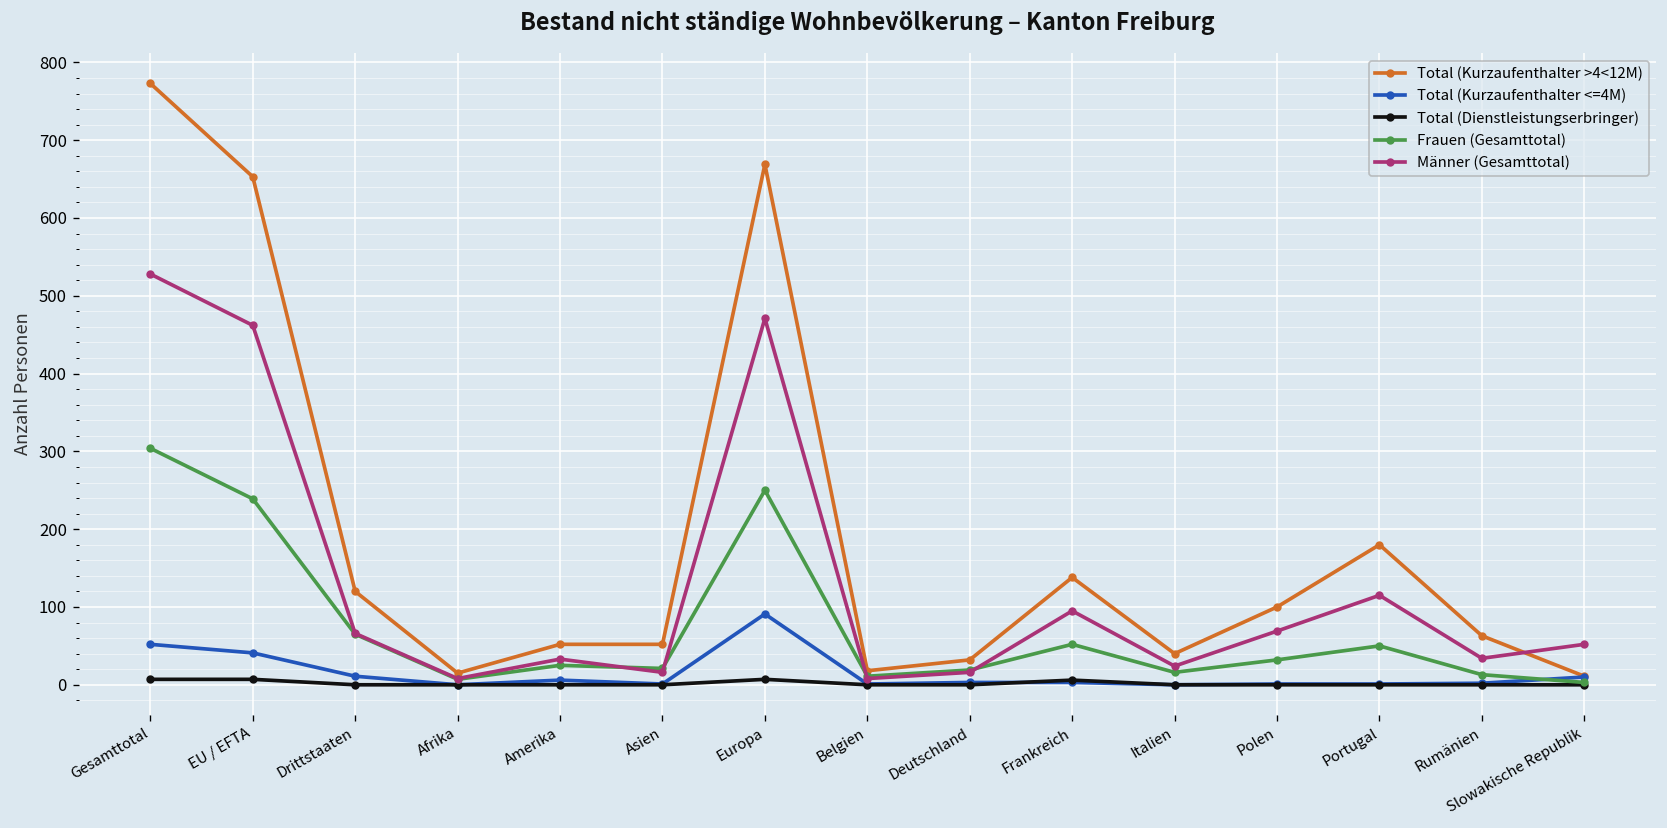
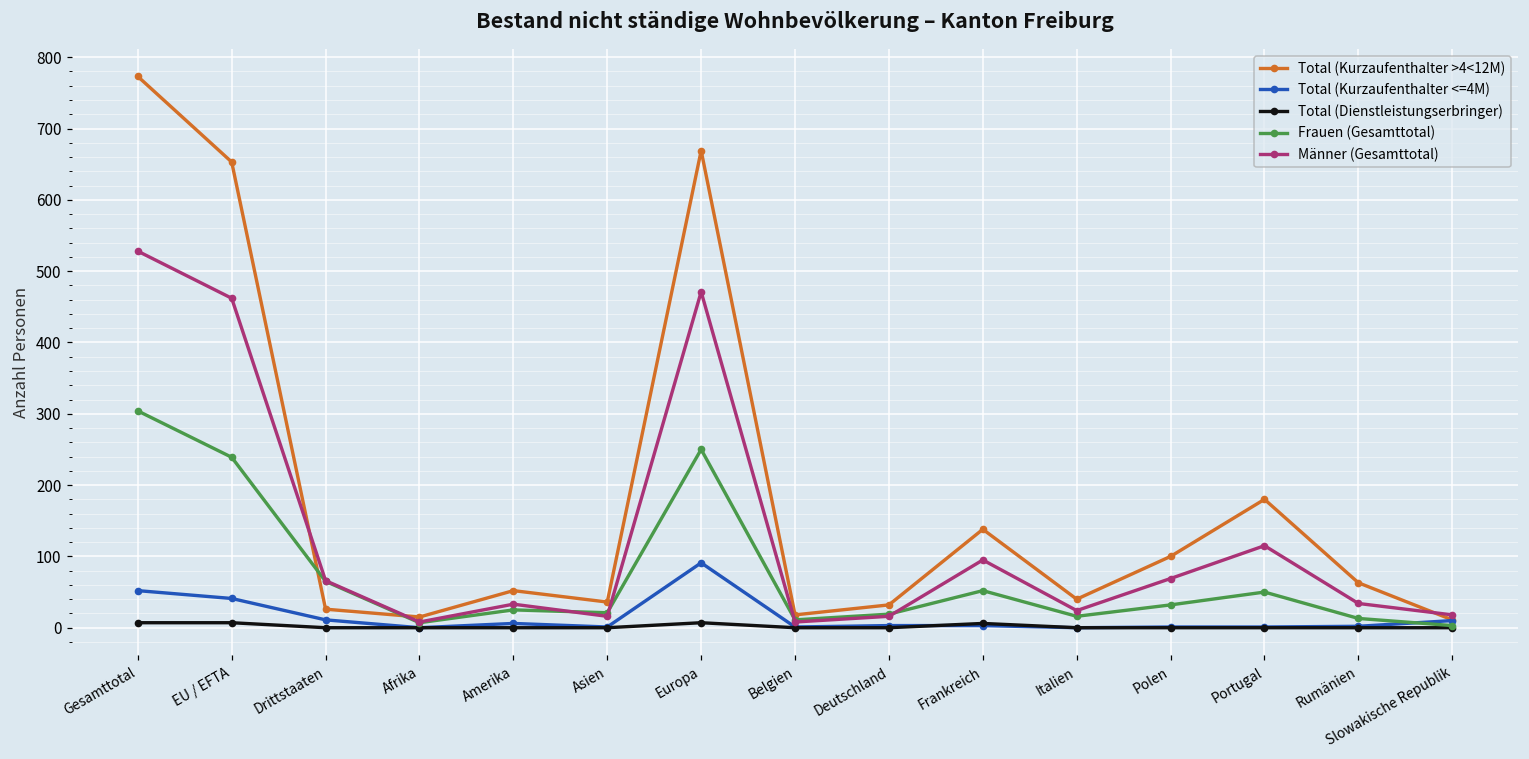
  {
    "Total (Kurzaufenthalter >4<12M)": {
      "Gesamttotal": 770,
      "EU / EFTA": 650,
-     "Drittstaaten": 120,
+     "Drittstaaten": 30,
      "Afrika": 20,
      "Amerika": 50,
-     "Asien": 50,
+     "Asien": 40,
      "Europa": 670,
      "Belgien": 20,
      "Deutschland": 30,
      "Frankreich": 140,
      "Italien": 40,
      "Polen": 100,
      "Portugal": 180,
      "Rumänien": 60
    },
    "Total (Kurzaufenthalter <=4M)": {
      "Gesamttotal": 50,
      "EU / EFTA": 40,
      "Drittstaaten": 10,
      "Amerika": 10,
      "Europa": 90
    },
    "Total (Dienstleistungserbringer)": {
      "Gesamttotal": 10,
      "EU / EFTA": 10,
      "Drittstaaten": 0,
      "Amerika": 0,
      "Europa": 10
    },
    "Frauen (Gesamttotal)": {
      "Gesamttotal": 300,
      "EU / EFTA": 240,
      "Amerika": 30,
      "Asien": 20,
      "Europa": 250,
      "Frankreich": 50,
      "Italien": 20,
      "Polen": 30,
      "Portugal": 50,
      "Rumänien": 10
    },
    "Männer (Gesamttotal)": {
      "Gesamttotal": 530,
      "EU / EFTA": 460,
      "Amerika": 30,
      "Asien": 20,
      "Europa": 470,
      "Frankreich": 100,
      "Italien": 20,
      "Polen": 70,
      "Portugal": 120,
      "Rumänien": 30,
-     "Slowakische Republik": 50
+     "Slowakische Republik": 20
    }
  }
